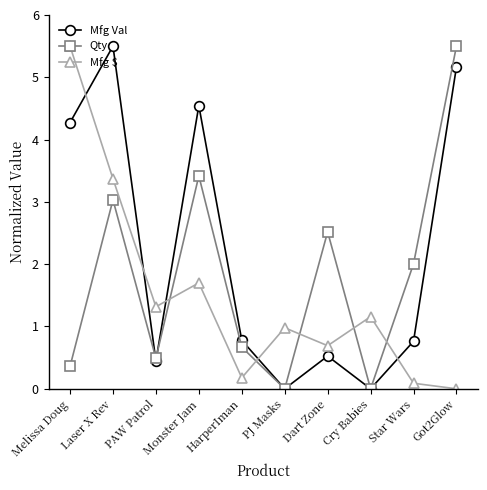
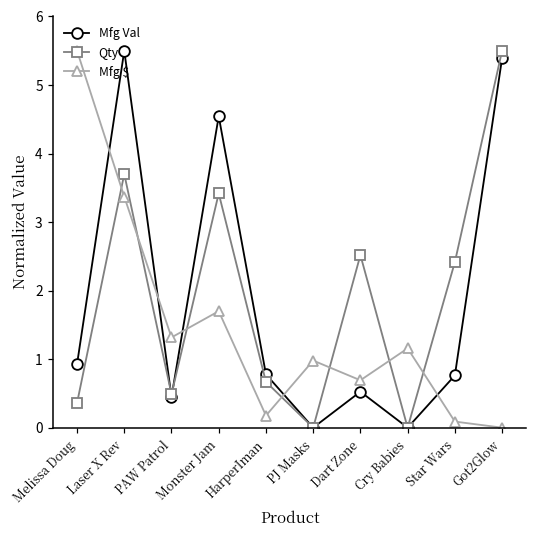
  {
    "Mfg Val": {
-     "Melissa Doug": 4.3,
+     "Melissa Doug": 0.9,
      "Laser X Rev": 5.5,
      "Monster Jam": 4.5,
      "HarperIman": 0.8,
      "Dart Zone": 0.5,
      "Star Wars": 0.8,
-     "Got2Glow": 5.2
+     "Got2Glow": 5.4
    },
    "Qty": {
      "Melissa Doug": 0.4,
-     "Laser X Rev": 3.0,
+     "Laser X Rev": 3.7,
      "Monster Jam": 3.4,
      "HarperIman": 0.7,
      "Dart Zone": 2.5,
-     "Star Wars": 2.0,
+     "Star Wars": 2.4,
      "Got2Glow": 5.5
    },
    "Mfg $": {
      "Melissa Doug": 5.5,
      "Laser X Rev": 3.4,
      "PAW Patrol": 1.3,
      "Monster Jam": 1.7,
      "HarperIman": 0.2,
      "PJ Masks": 1.0,
      "Dart Zone": 0.7,
      "Cry Babies": 1.2,
      "Star Wars": 0.1,
      "Got2Glow": 0.0
    }
  }
